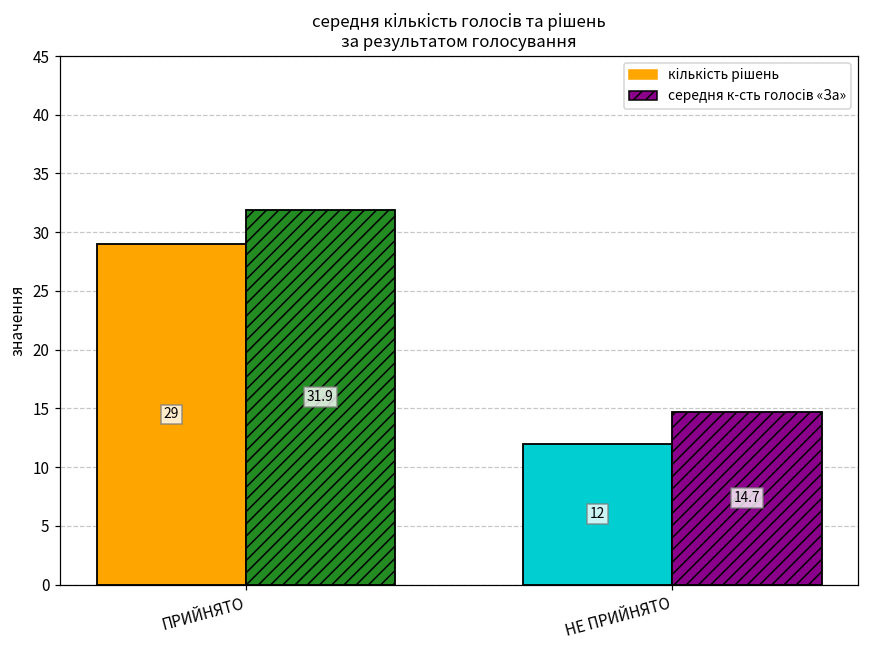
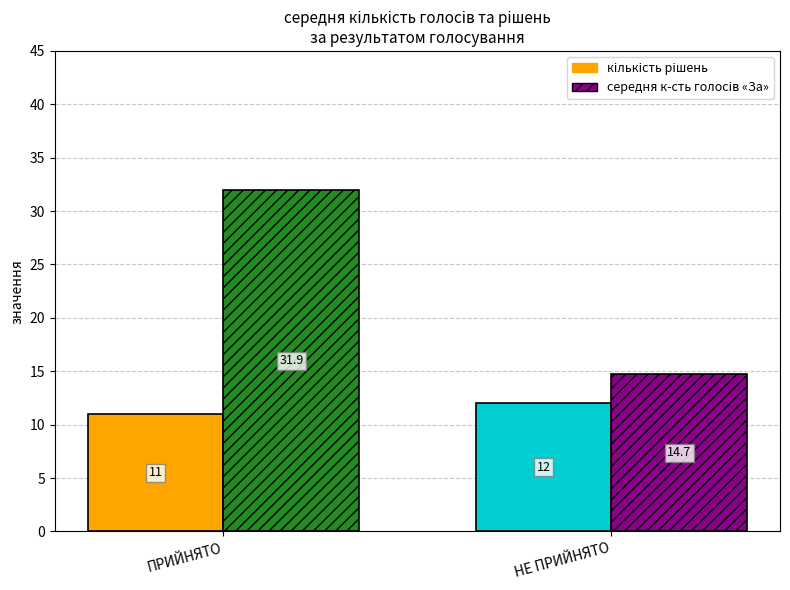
  {
    "кількість рішень": {
-     "ПРИЙНЯТО": 29
+     "ПРИЙНЯТО": 11
    }
  }
